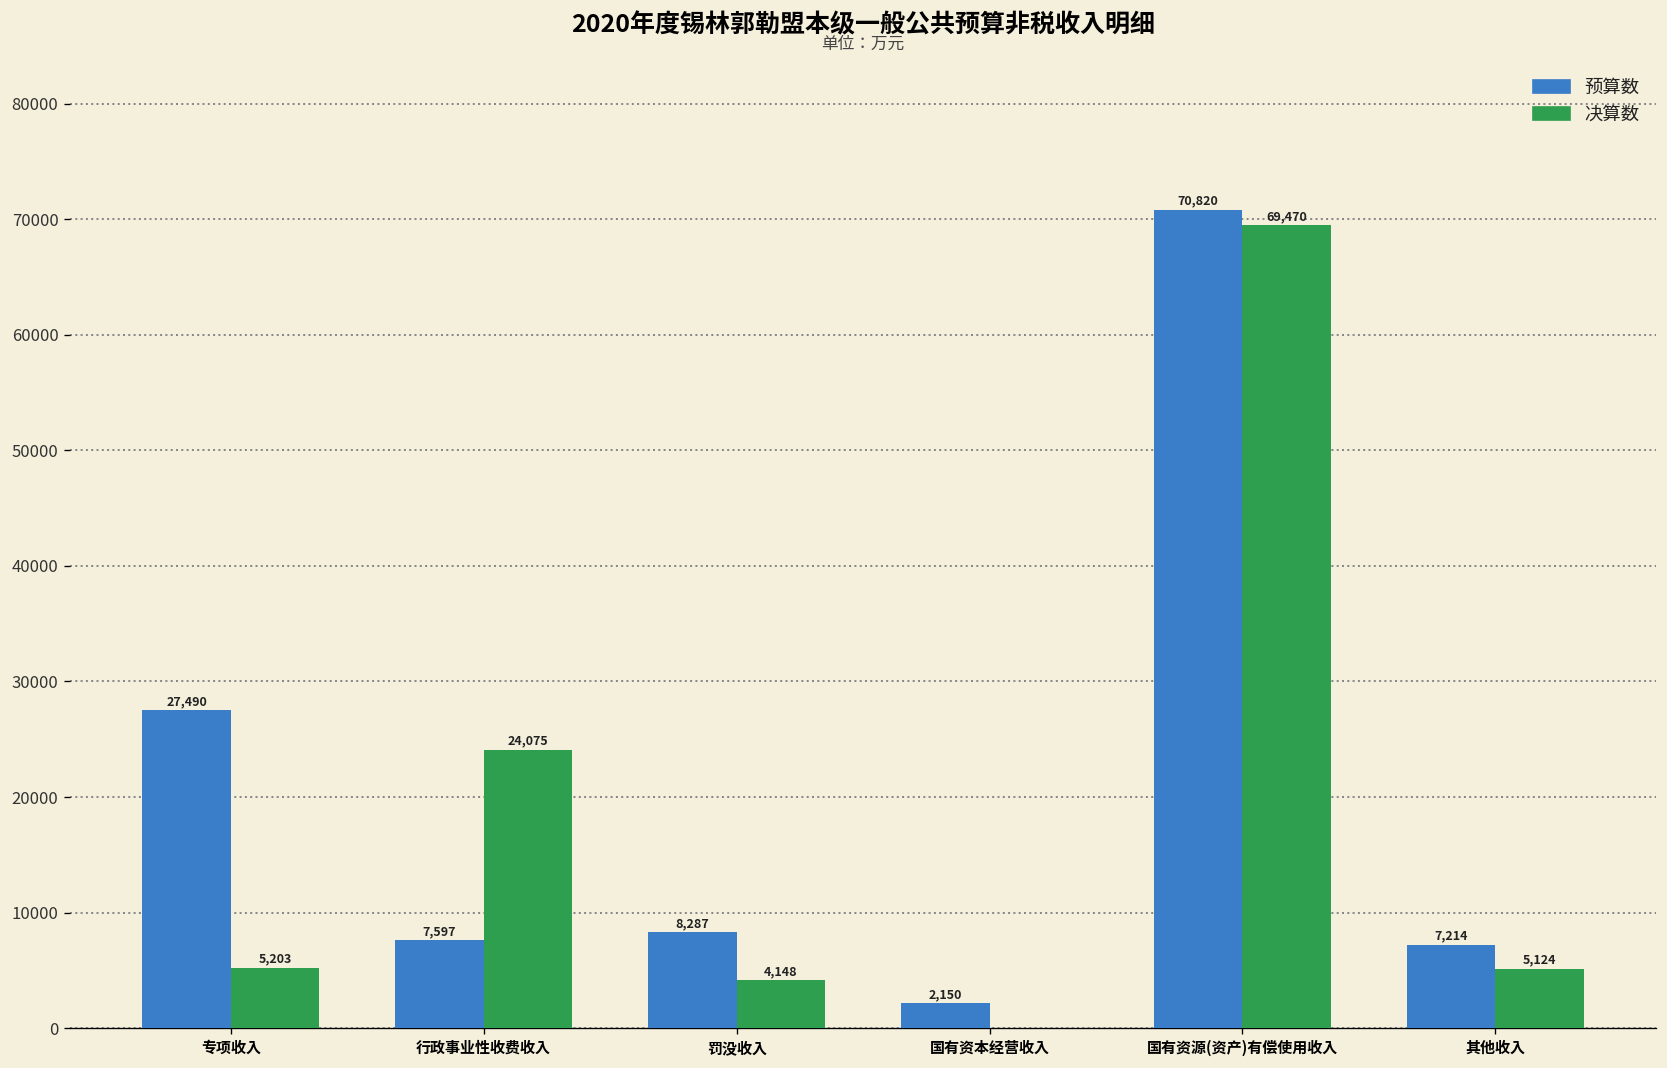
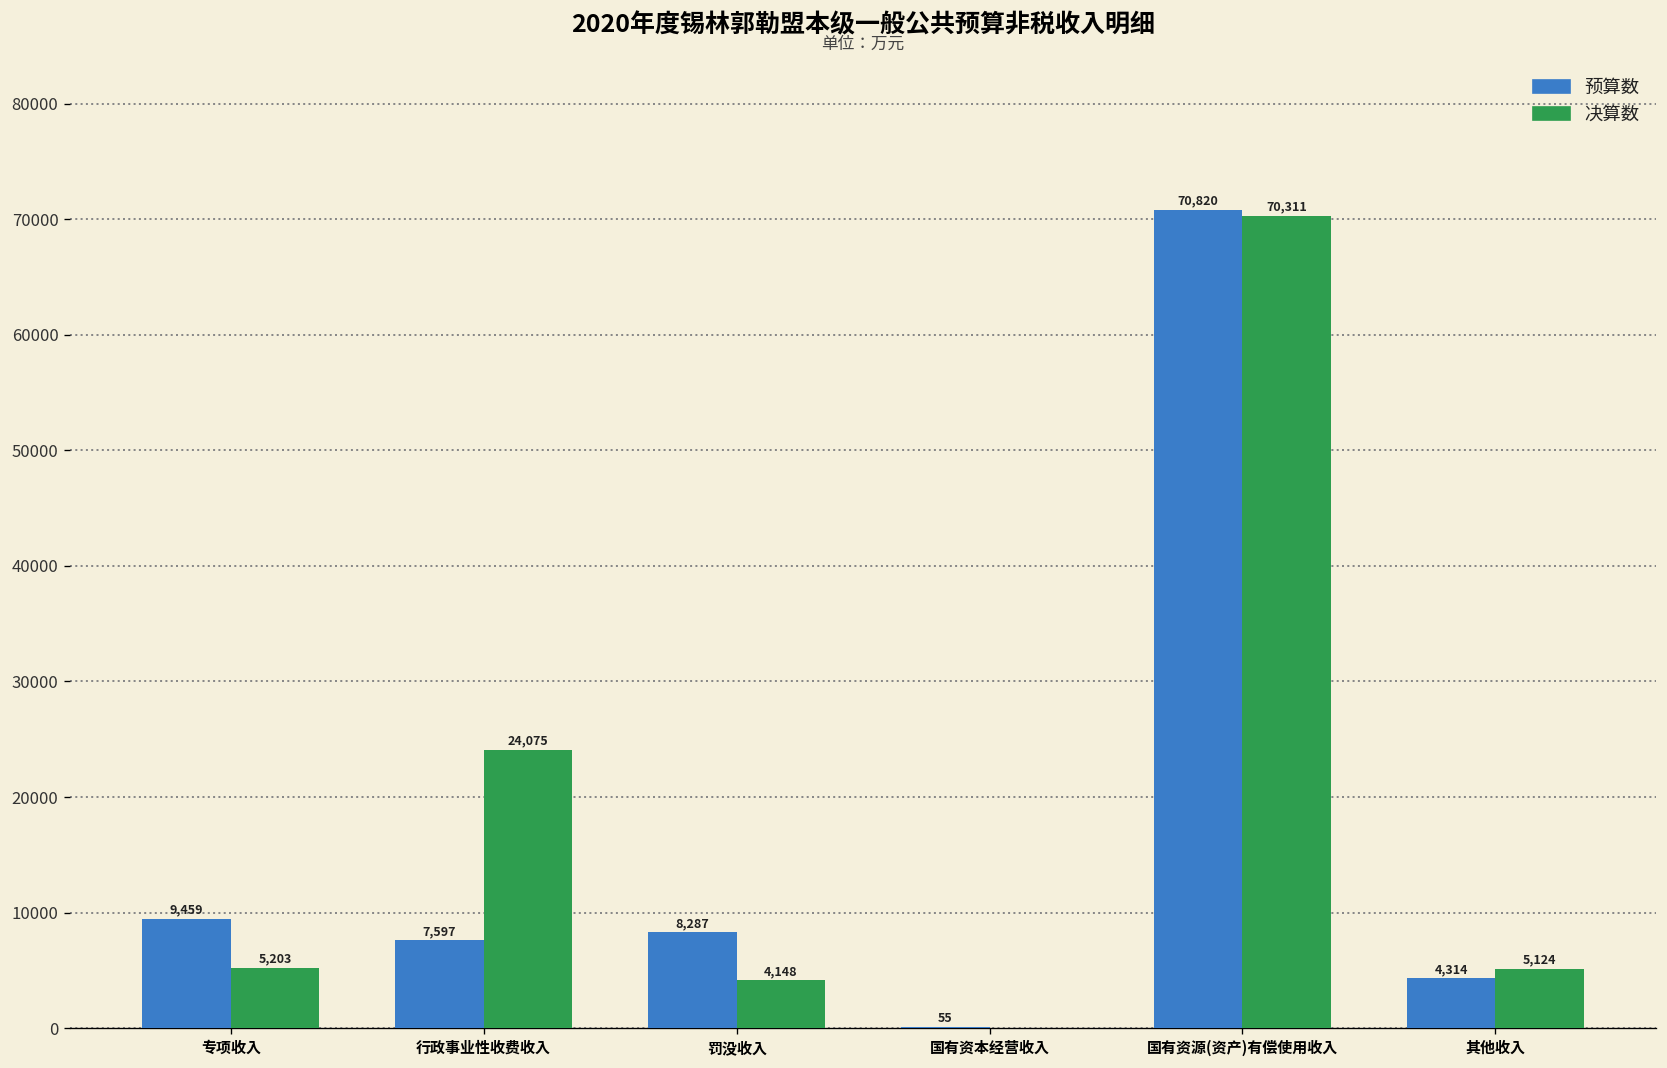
  {
    "预算数": {
-     "专项收入": "27,490",
+     "专项收入": "9,459",
      "行政事业性收费收入": "7,597",
      "罚没收入": "8,287",
-     "国有资本经营收入": "2,150",
+     "国有资本经营收入": "55",
      "国有资源(资产)有偿使用收入": "70,820",
-     "其他收入": "7,214"
+     "其他收入": "4,314"
    },
    "决算数": {
      "专项收入": "5,203",
      "行政事业性收费收入": "24,075",
      "罚没收入": "4,148",
-     "国有资源(资产)有偿使用收入": "69,470",
+     "国有资源(资产)有偿使用收入": "70,311",
      "其他收入": "5,124"
    }
  }
